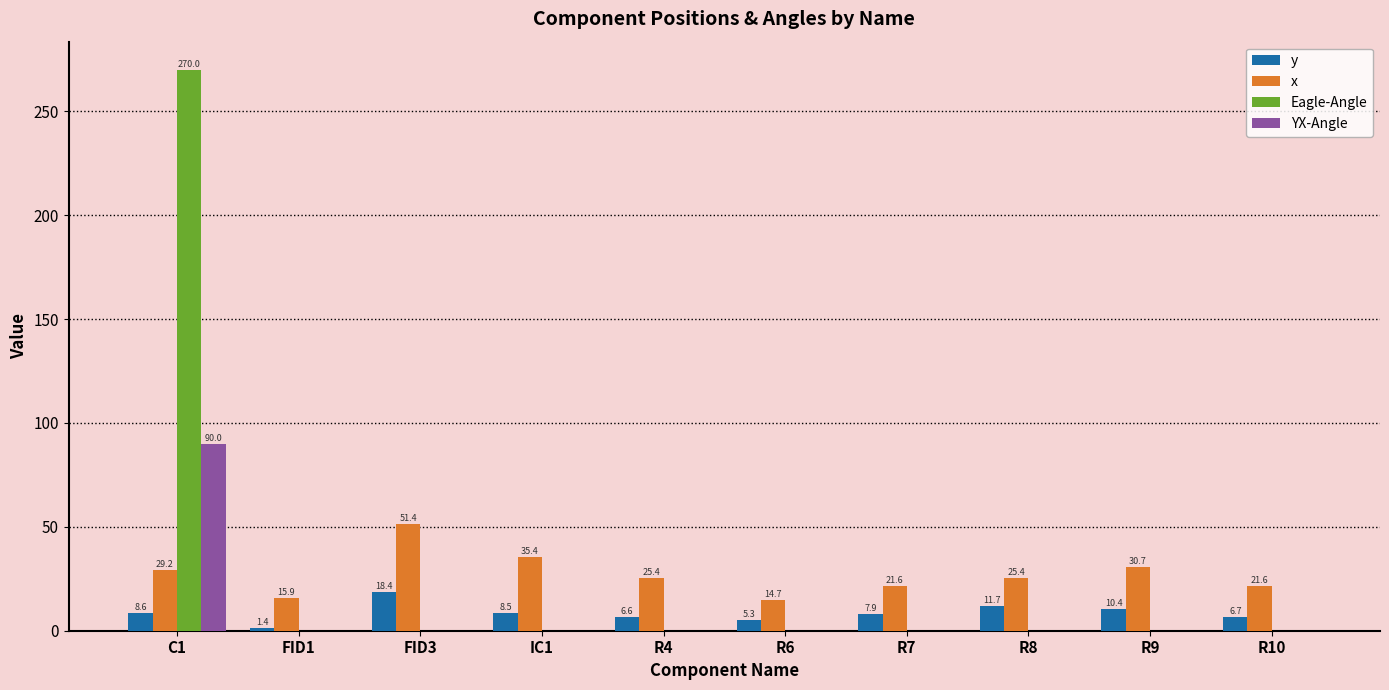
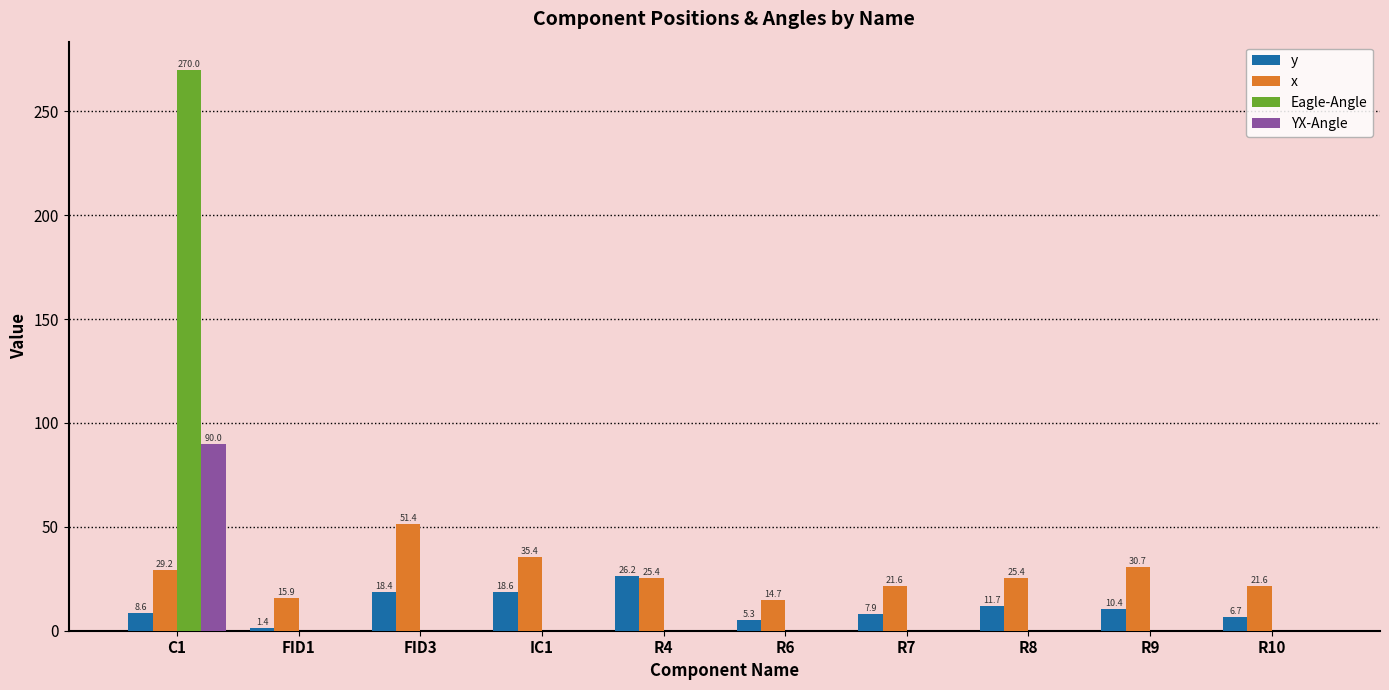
  {
    "y": {
      "C1": 8.6,
      "FID1": 1.4,
      "FID3": 18.4,
-     "IC1": 8.5,
-     "R4": 6.6,
+     "IC1": 18.6,
+     "R4": 26.2,
      "R6": 5.3,
      "R7": 7.9,
      "R8": 11.7,
      "R9": 10.4,
      "R10": 6.7
    },
    "x": {
      "C1": 29.2,
      "FID1": 15.9,
      "FID3": 51.4,
      "IC1": 35.4,
      "R4": 25.4,
      "R6": 14.7,
      "R7": 21.6,
      "R8": 25.4,
      "R9": 30.7,
      "R10": 21.6
    },
    "Eagle-Angle": {
      "C1": 270.0
    },
    "YX-Angle": {
      "C1": 90.0
    }
  }
